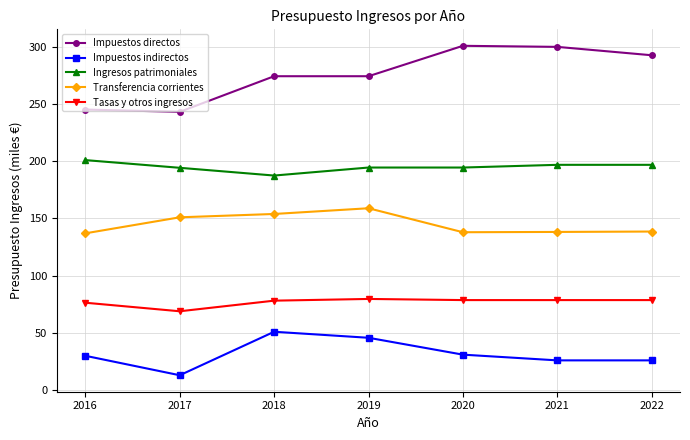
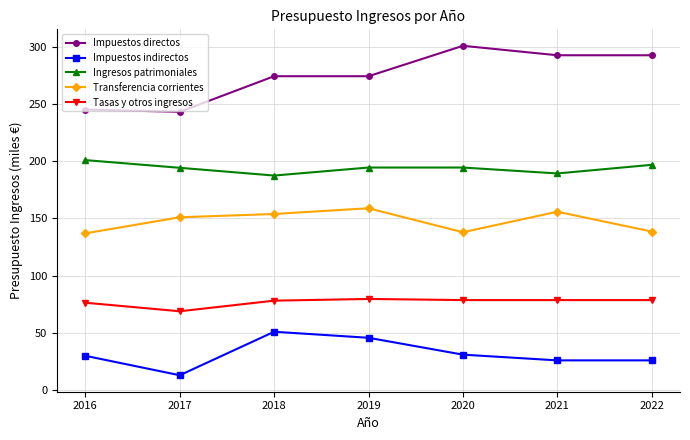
  {
    "Impuestos directos": {
      "2017": 243,
      "2018": 274,
      "2019": 274,
      "2020": 301,
-     "2021": 300,
+     "2021": 293,
      "2022": 293
    },
    "Impuestos indirectos": {
      "2016": 30,
      "2017": 13,
      "2018": 51,
      "2019": 46,
      "2020": 31,
      "2021": 26,
      "2022": 26
    },
    "Ingresos patrimoniales": {
      "2016": 201,
      "2017": 194,
      "2018": 187,
      "2019": 194,
      "2020": 194,
-     "2021": 197,
+     "2021": 189,
      "2022": 197
    },
    "Transferencia corrientes": {
      "2016": 137,
      "2017": 151,
      "2018": 154,
      "2019": 159,
      "2020": 138,
-     "2021": 138,
+     "2021": 156,
      "2022": 139
    },
    "Tasas y otros ingresos": {
      "2016": 76,
      "2017": 69,
      "2018": 78,
      "2019": 80,
      "2020": 79,
      "2021": 79,
      "2022": 79
    }
  }
